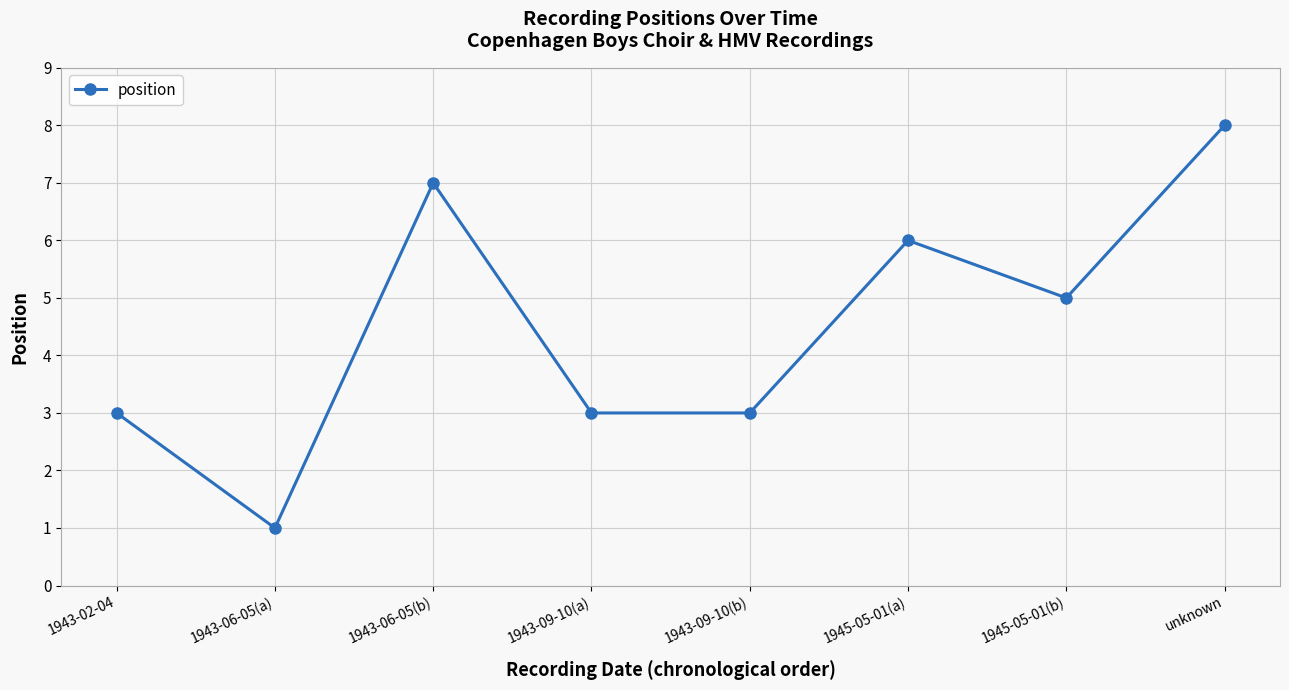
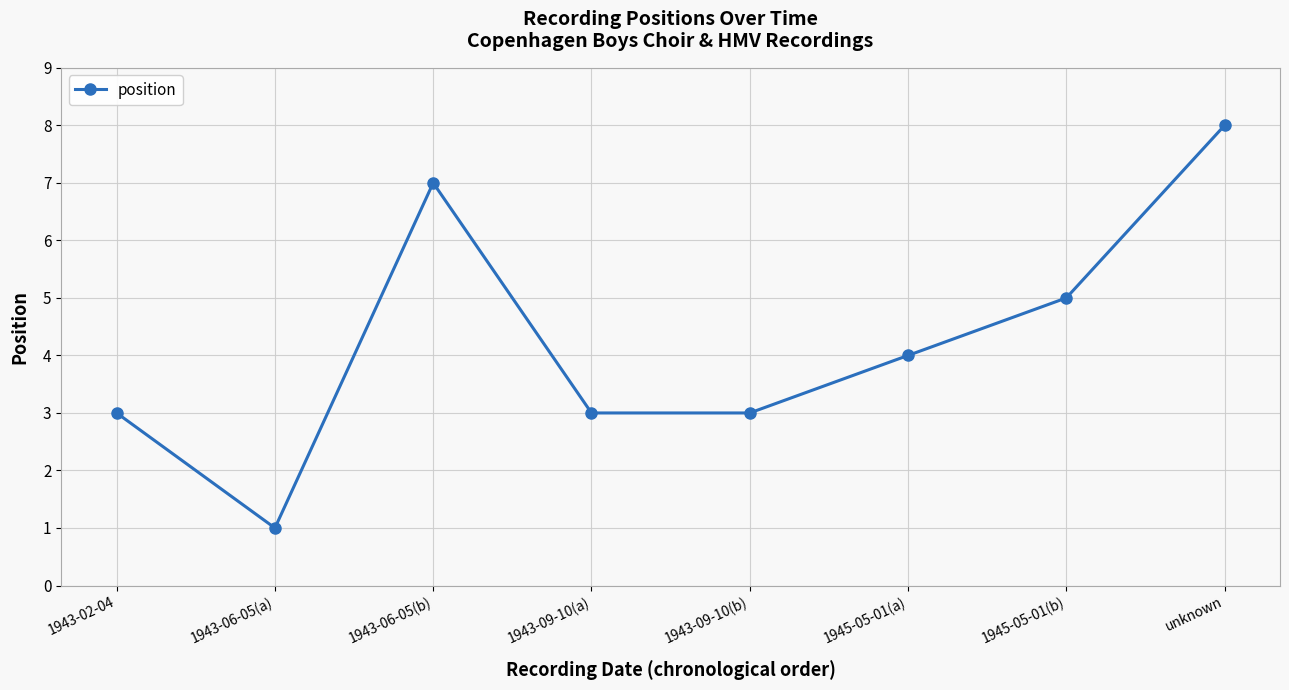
  {
    "1943-02-04": 3,
    "1943-06-05(a)": 1,
    "1943-06-05(b)": 7,
    "1943-09-10(a)": 3,
    "1943-09-10(b)": 3,
-   "1945-05-01(a)": 6,
+   "1945-05-01(a)": 4,
    "1945-05-01(b)": 5,
    "unknown": 8
  }
